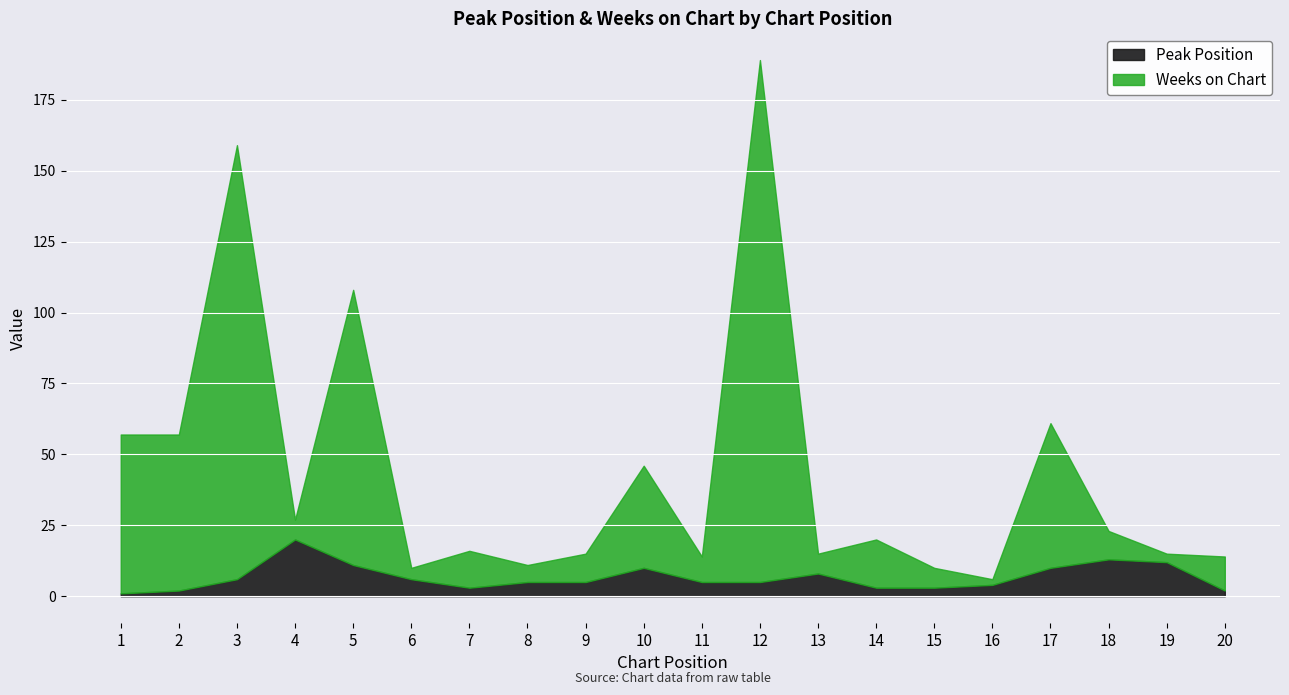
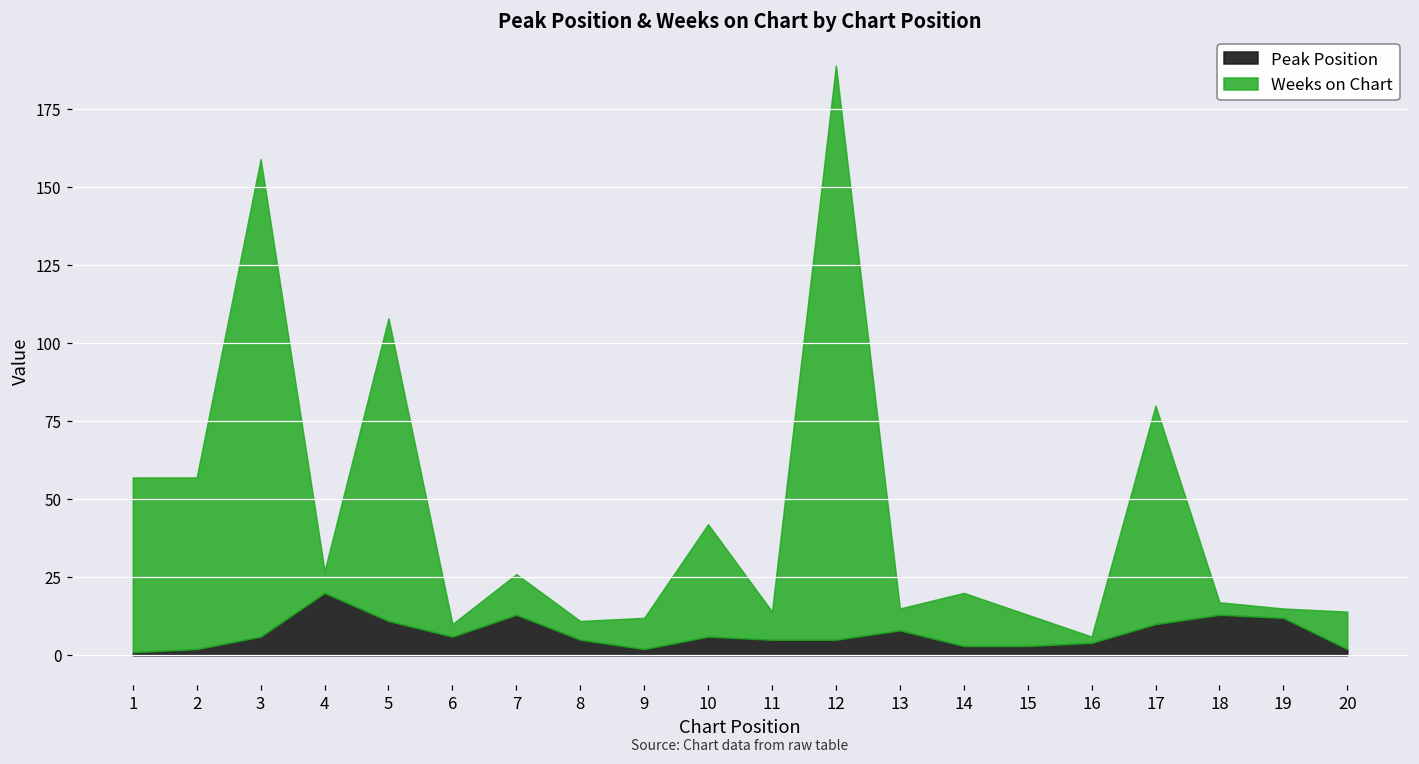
  {
    "Peak Position": {
      "1": 1,
      "2": 2,
      "3": 6,
      "4": 20,
      "5": 11,
      "6": 6,
-     "7": 3,
+     "7": 13,
      "8": 5,
-     "9": 5,
-     "10": 10,
+     "9": 2,
+     "10": 6,
      "11": 5,
      "12": 5,
      "13": 8,
      "14": 3,
      "15": 3,
      "16": 4,
      "17": 10,
      "18": 13,
      "19": 12,
      "20": 2
    },
    "Weeks on Chart": {
      "1": 56,
      "2": 55,
      "3": 153,
      "4": 7,
      "5": 97,
      "6": 4,
      "7": 13,
      "8": 6,
      "9": 10,
      "10": 36,
      "11": 9,
      "12": 184,
      "13": 7,
      "14": 17,
-     "15": 7,
+     "15": 10,
      "16": 2,
-     "17": 51,
-     "18": 10,
+     "17": 70,
+     "18": 4,
      "19": 3,
      "20": 12
    }
  }
